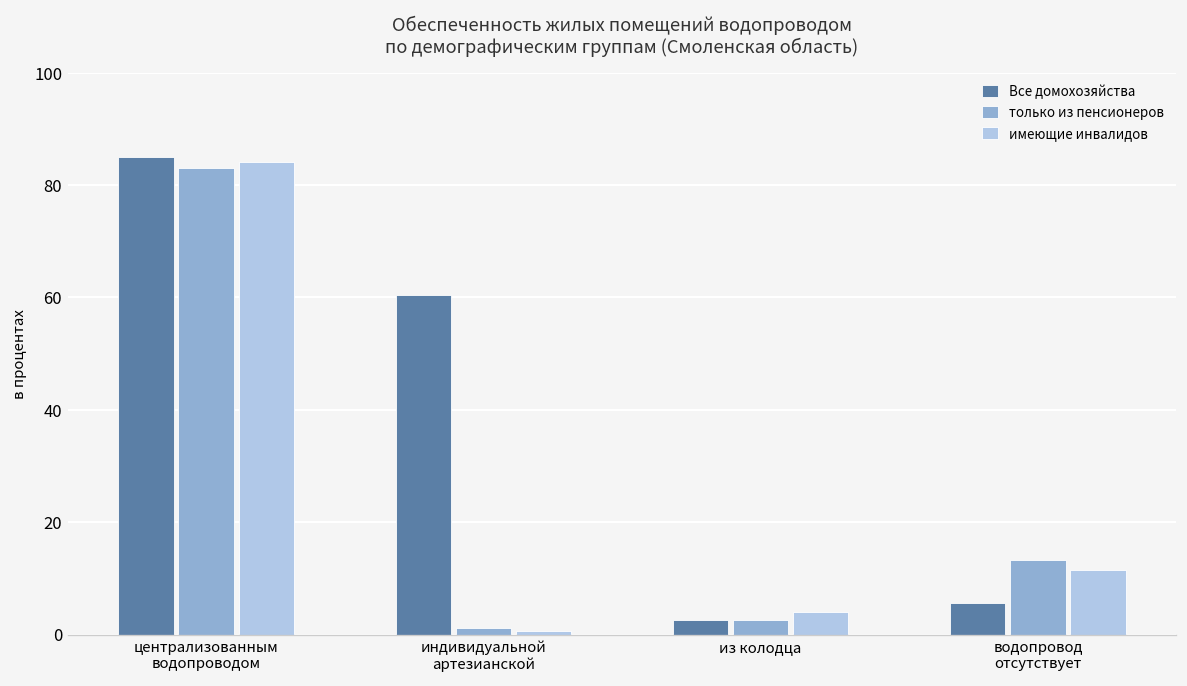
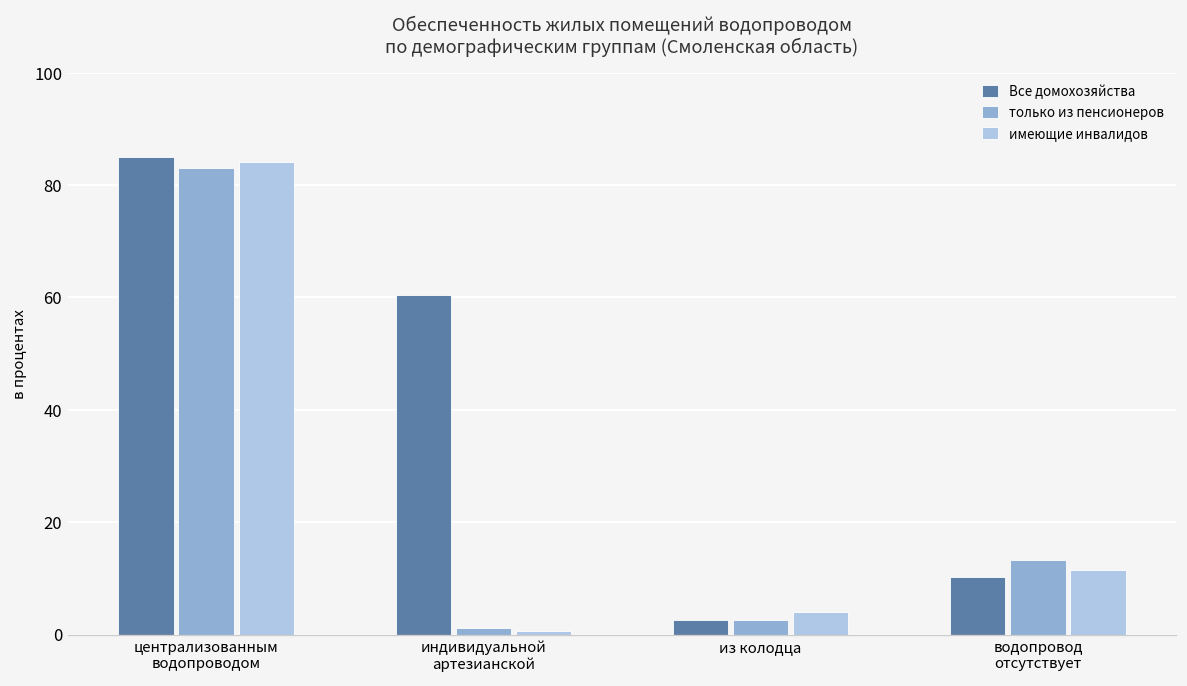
  {
    "Все домохозяйства": {
      "централизованным водопроводом": 85,
      "индивидуальной артезианской": 60,
      "из колодца": 3,
-     "водопровод отсутствует": 6
+     "водопровод отсутствует": 10
    }
  }
